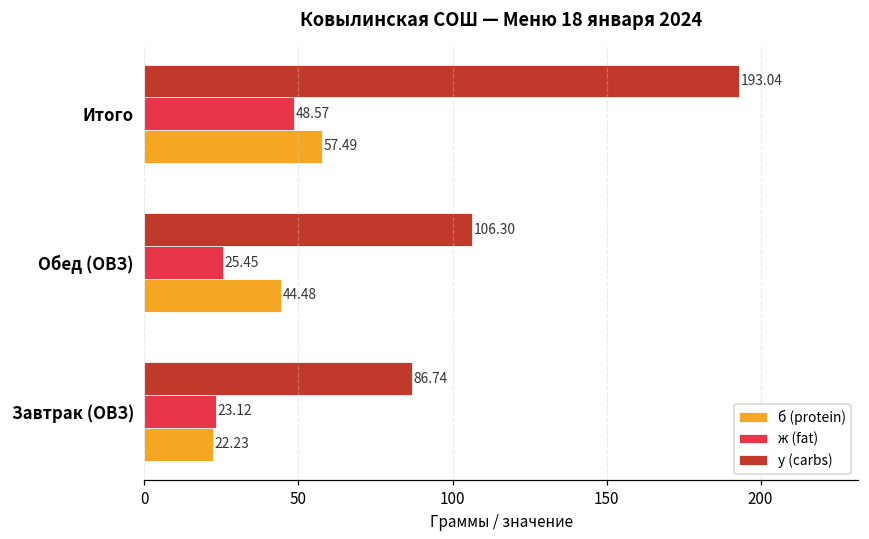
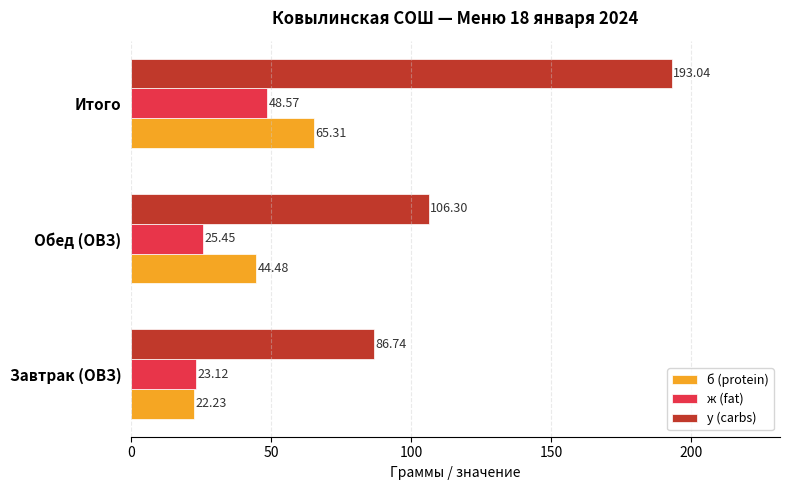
  {
    "б (protein)": {
-     "Итого": 57.49,
+     "Итого": 65.31,
      "Обед (ОВЗ)": 44.48,
      "Завтрак (ОВЗ)": 22.23
    }
  }
